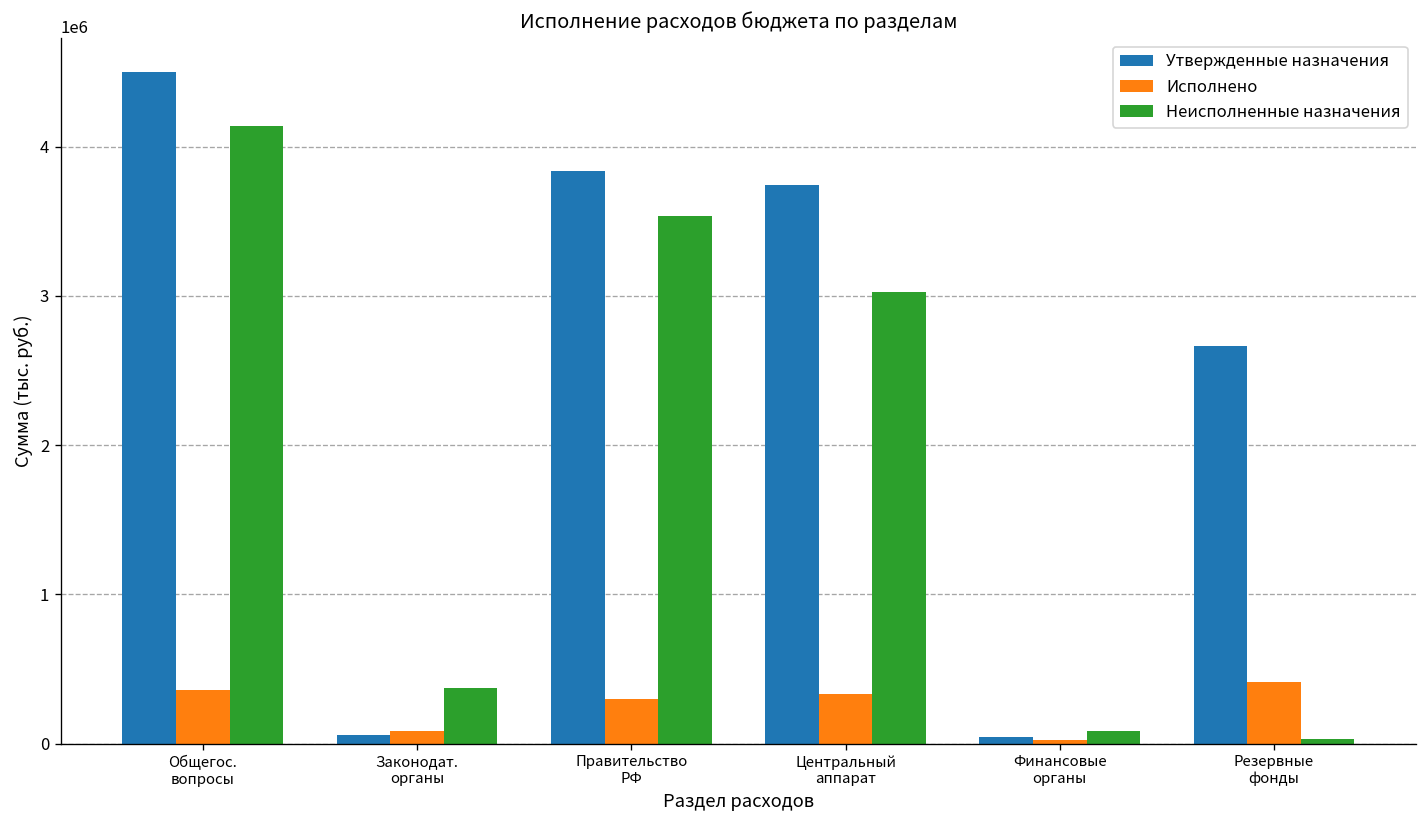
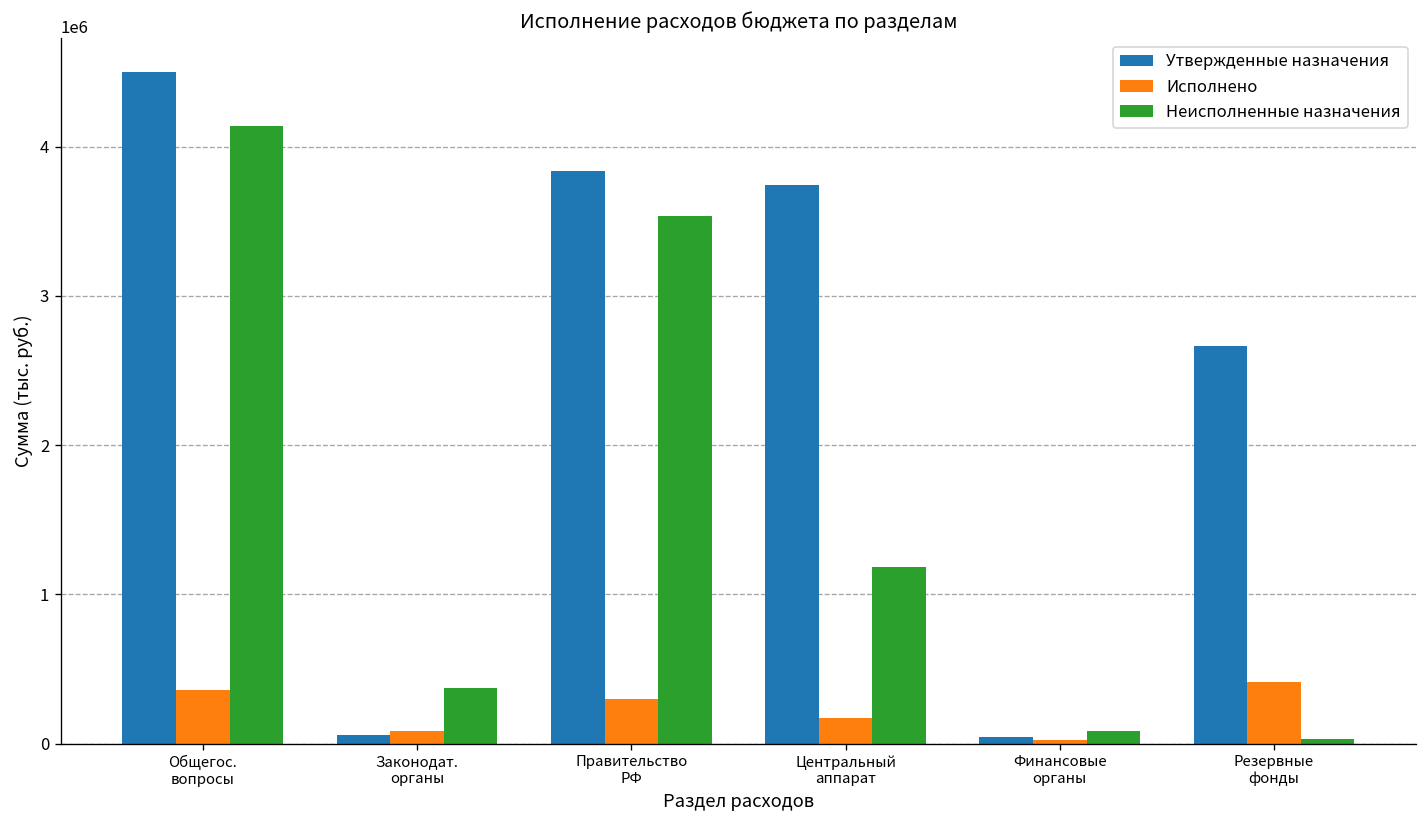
  {
    "Утвержденные назначения": {
      "Общегос. вопросы": 4500000,
      "Законодат. органы": 60000,
      "Правительство РФ": 3840000,
      "Центральный аппарат": 3750000,
      "Финансовые органы": 40000,
      "Резервные фонды": 2660000
    },
    "Исполнено": {
      "Общегос. вопросы": 360000,
      "Законодат. органы": 90000,
      "Правительство РФ": 300000,
-     "Центральный аппарат": 330000,
+     "Центральный аппарат": 170000,
      "Финансовые органы": 30000,
      "Резервные фонды": 410000
    },
    "Неисполненные назначения": {
      "Общегос. вопросы": 4140000,
      "Законодат. органы": 380000,
      "Правительство РФ": 3540000,
-     "Центральный аппарат": 3030000,
+     "Центральный аппарат": 1180000,
      "Финансовые органы": 80000,
      "Резервные фонды": 30000
    }
  }
